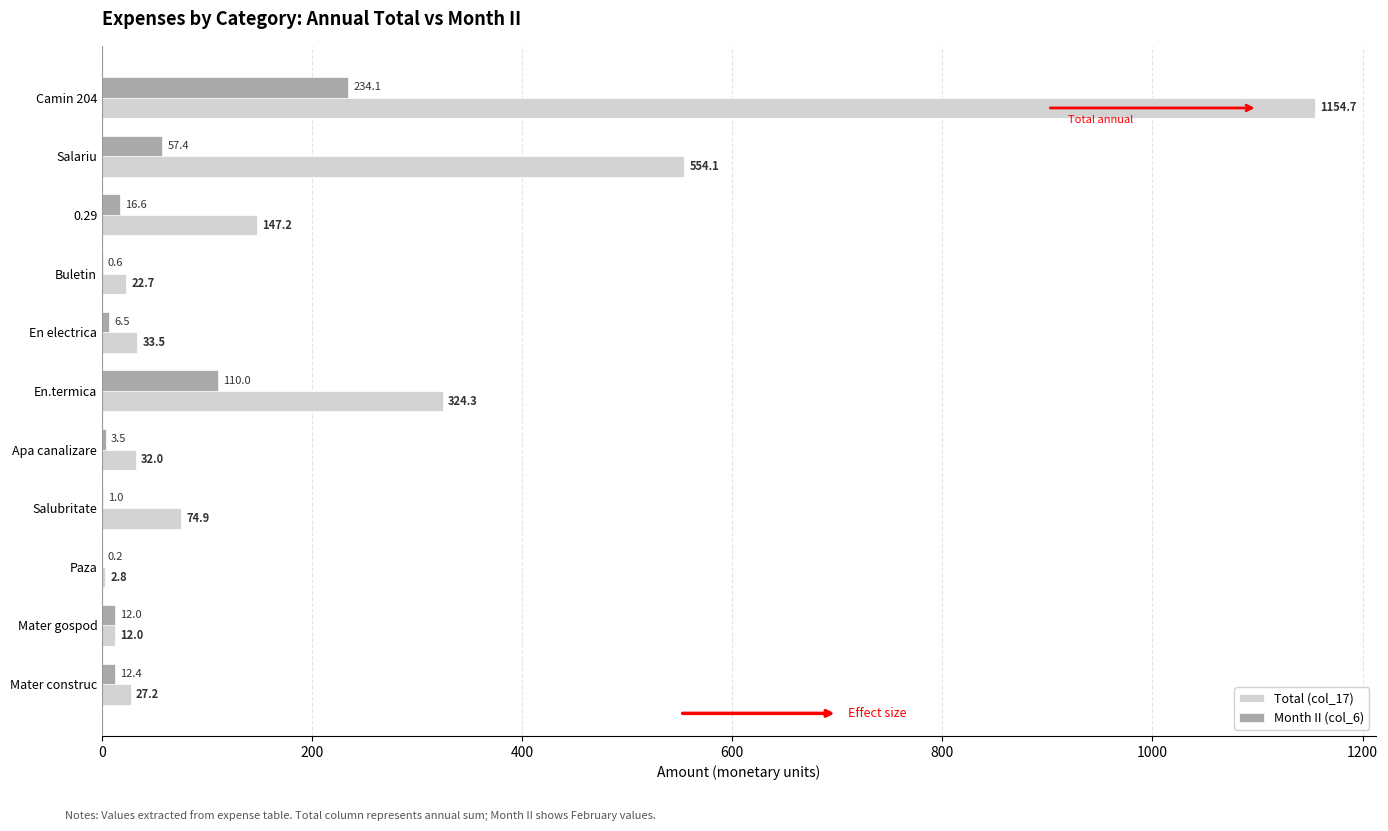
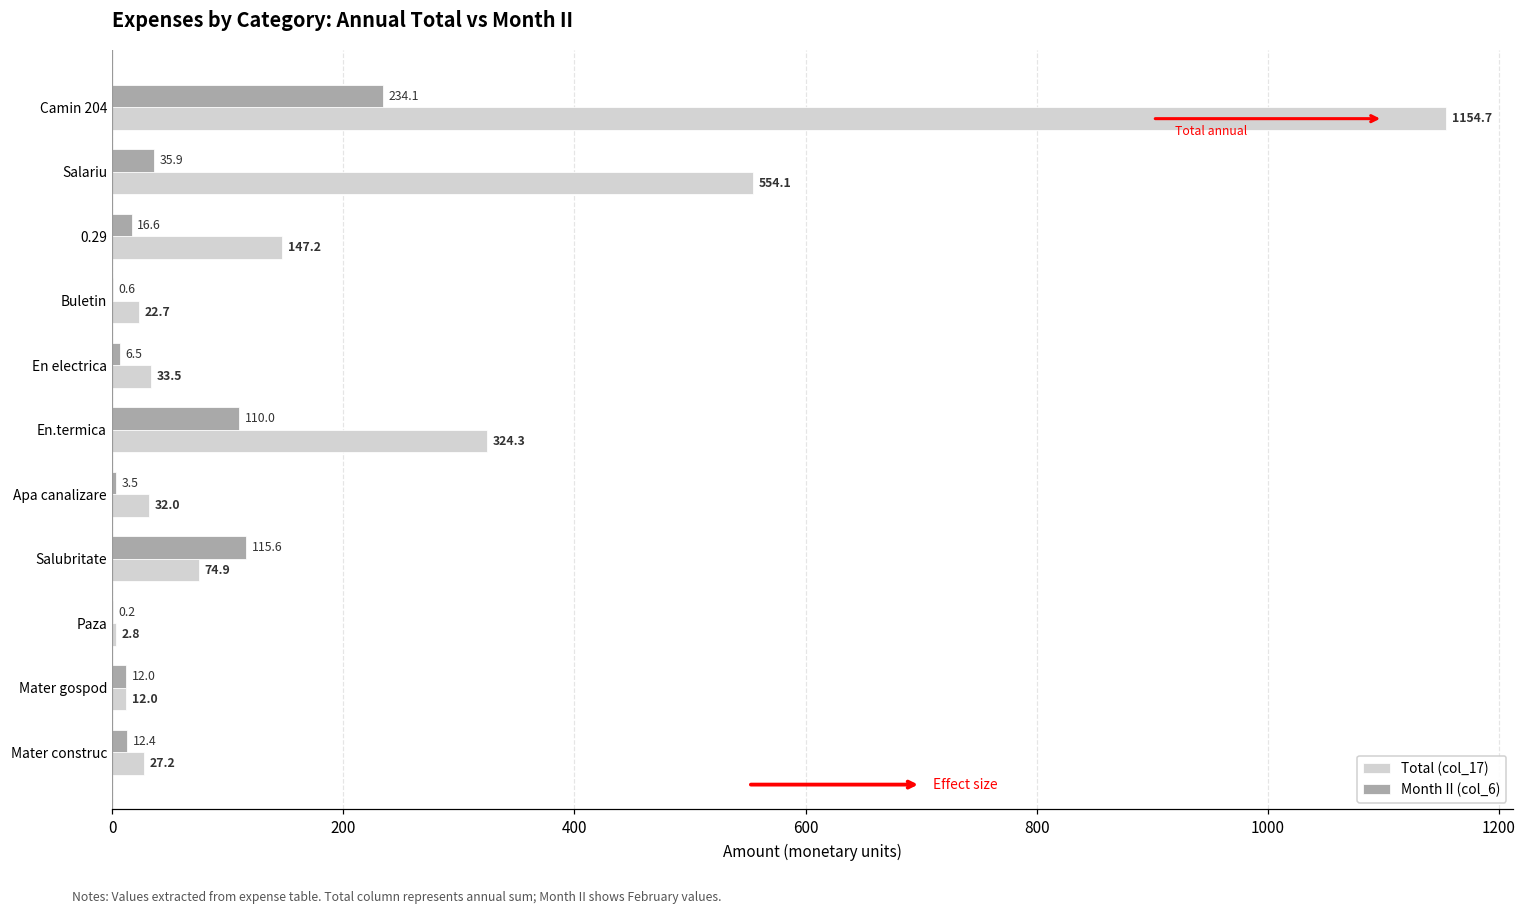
  {
    "Total (col_17)": {
      "Camin 204": 1154.7,
      "Salariu": 554.1,
      "0.29": 147.2,
      "Buletin": 22.7,
      "En electrica": 33.5,
      "En.termica": 324.3,
      "Apa canalizare": 32.0,
      "Salubritate": 74.9,
      "Paza": 2.8,
      "Mater gospod": 12.0,
      "Mater construc": 27.2
    },
    "Month II (col_6)": {
      "Camin 204": 234.1,
-     "Salariu": 57.4,
+     "Salariu": 35.9,
      "0.29": 16.6,
      "Buletin": 0.6,
      "En electrica": 6.5,
      "En.termica": 110.0,
      "Apa canalizare": 3.5,
-     "Salubritate": 1.0,
+     "Salubritate": 115.6,
      "Paza": 0.2,
      "Mater gospod": 12.0,
      "Mater construc": 12.4
    }
  }
